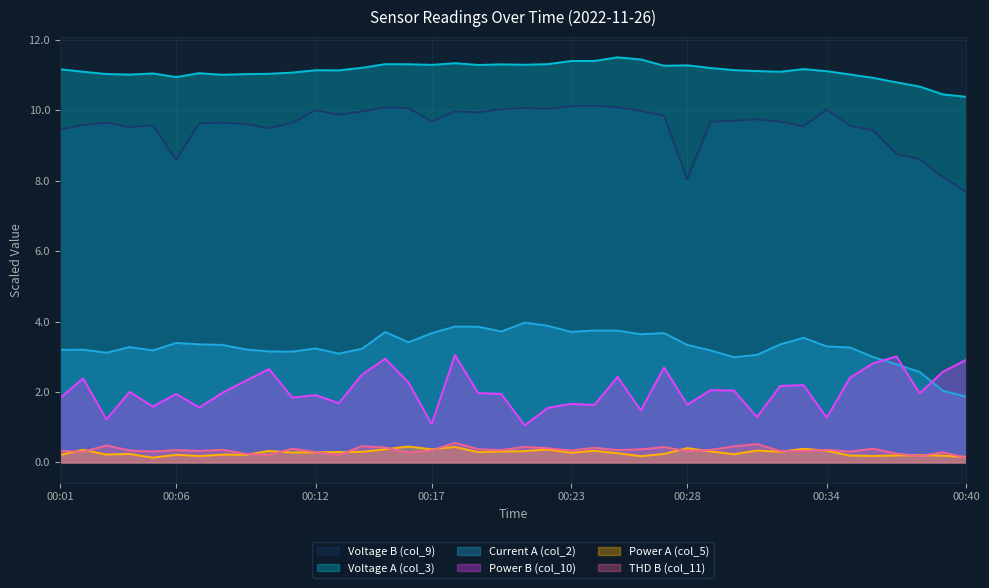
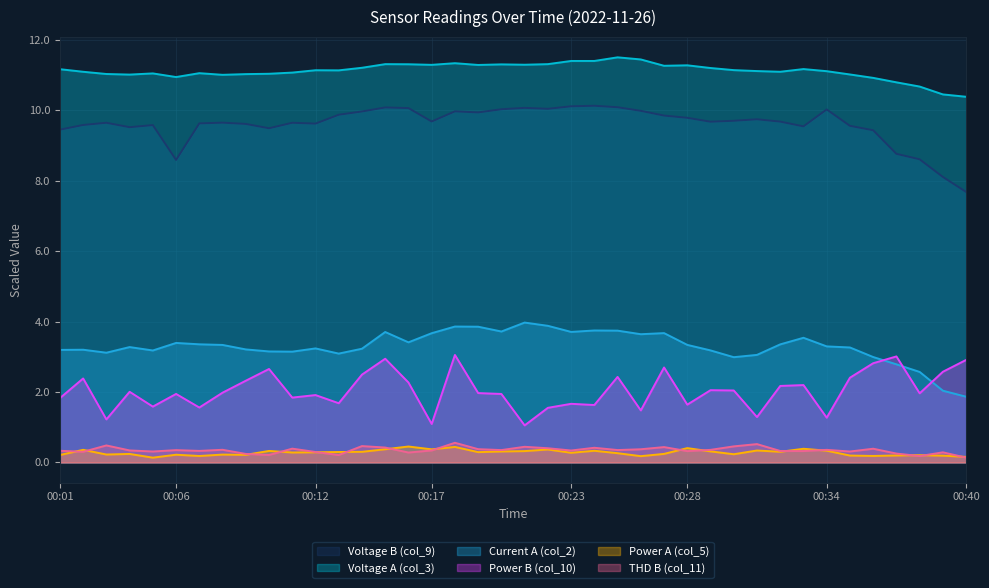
  {
    "Voltage B (col_9)": {
      "00:01": 9.5,
      "00:06": 8.6,
-     "00:12": 10.0,
+     "00:12": 9.6,
      "00:17": 9.7,
      "00:23": 10.1,
-     "00:28": 8.0,
+     "00:28": 9.8,
      "00:34": 10.0,
      "00:40": 7.7
    },
    "Power A (col_5)": {
      "00:01": 0.2,
      "00:06": 0.2,
      "00:28": 0.4
    }
  }
